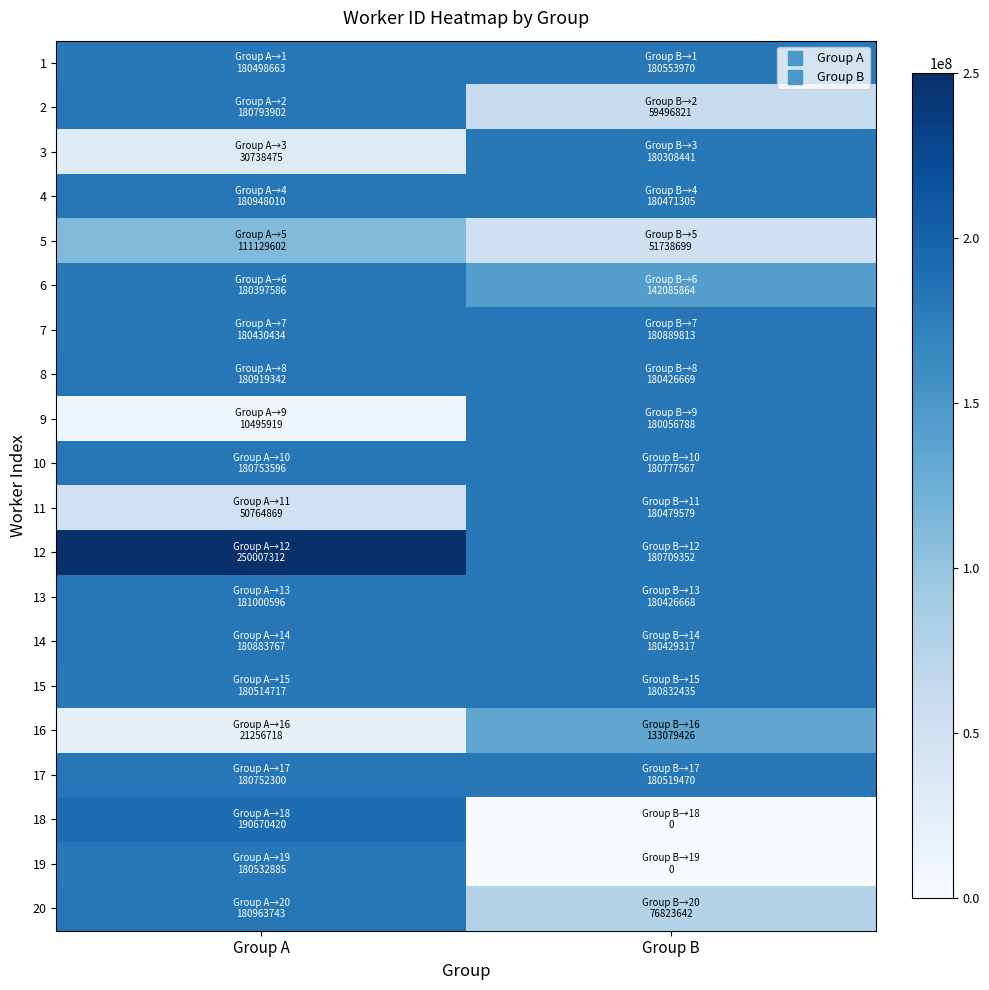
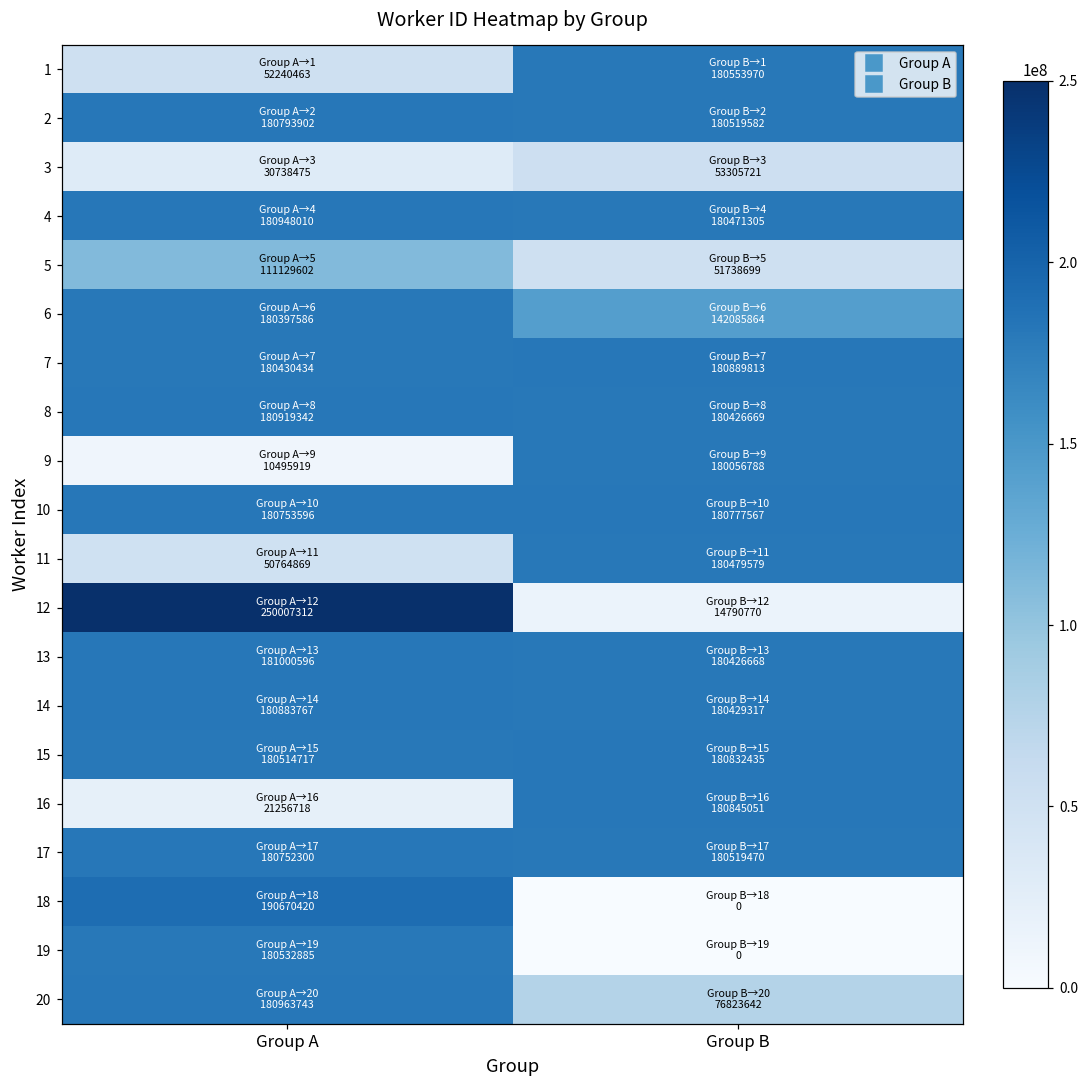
  {
    "1": {
-     "Group A": 180498663
+     "Group A": 52240463
    },
    "2": {
-     "Group B": 59496821
+     "Group B": 180519582
    },
    "3": {
-     "Group B": 180308441
+     "Group B": 53305721
    },
    "12": {
-     "Group B": 180709352
+     "Group B": 14790770
    },
    "16": {
-     "Group B": 133079426
+     "Group B": 180845051
    }
  }
